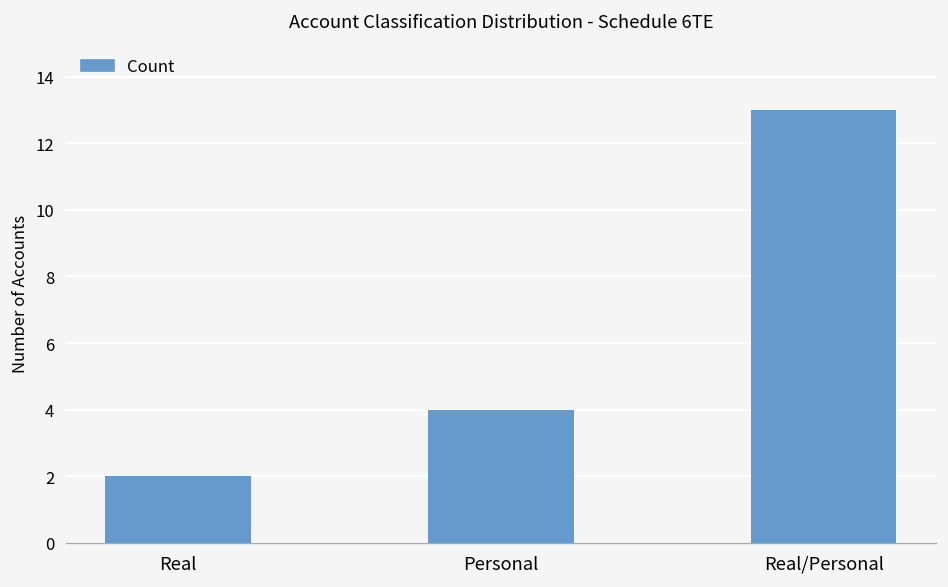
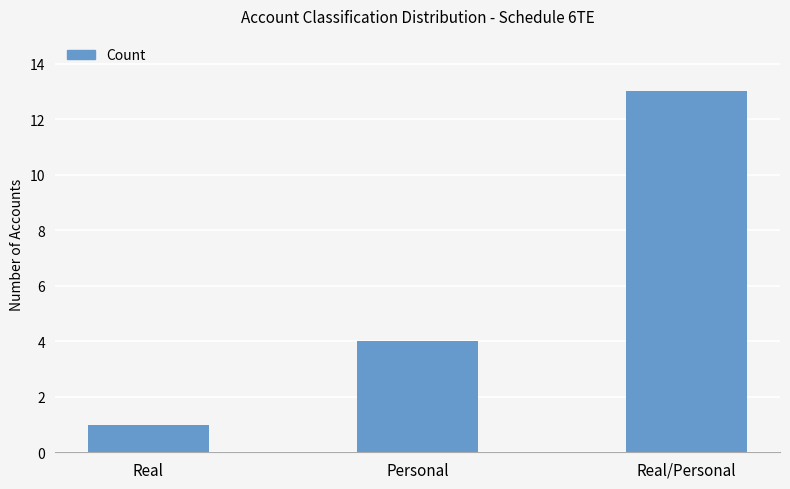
  {
-   "Real": 2,
+   "Real": 1,
    "Personal": 4,
    "Real/Personal": 13
  }
